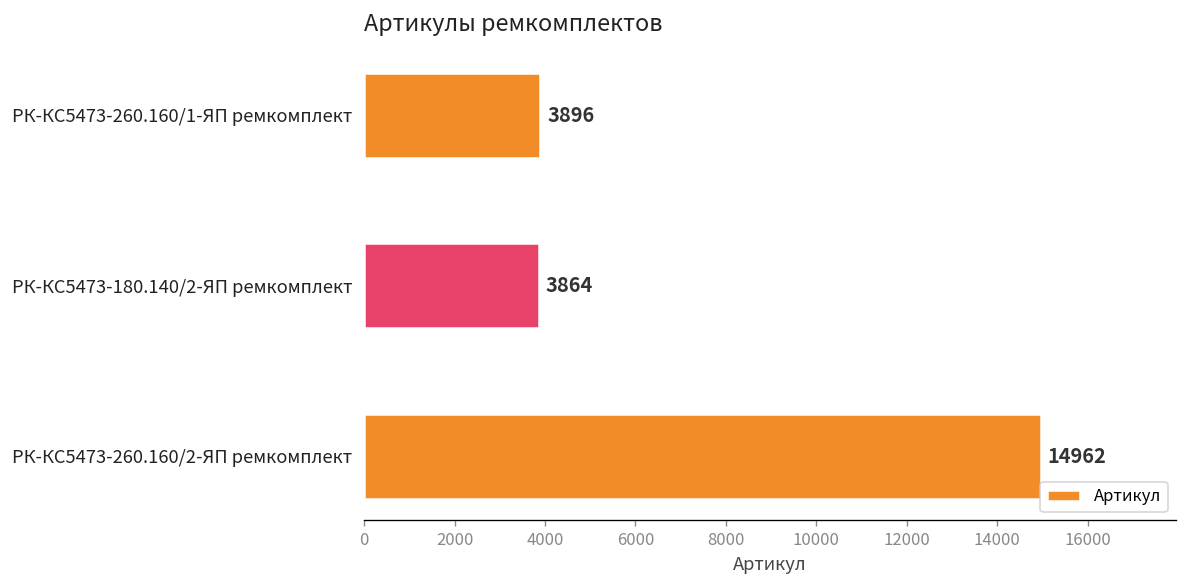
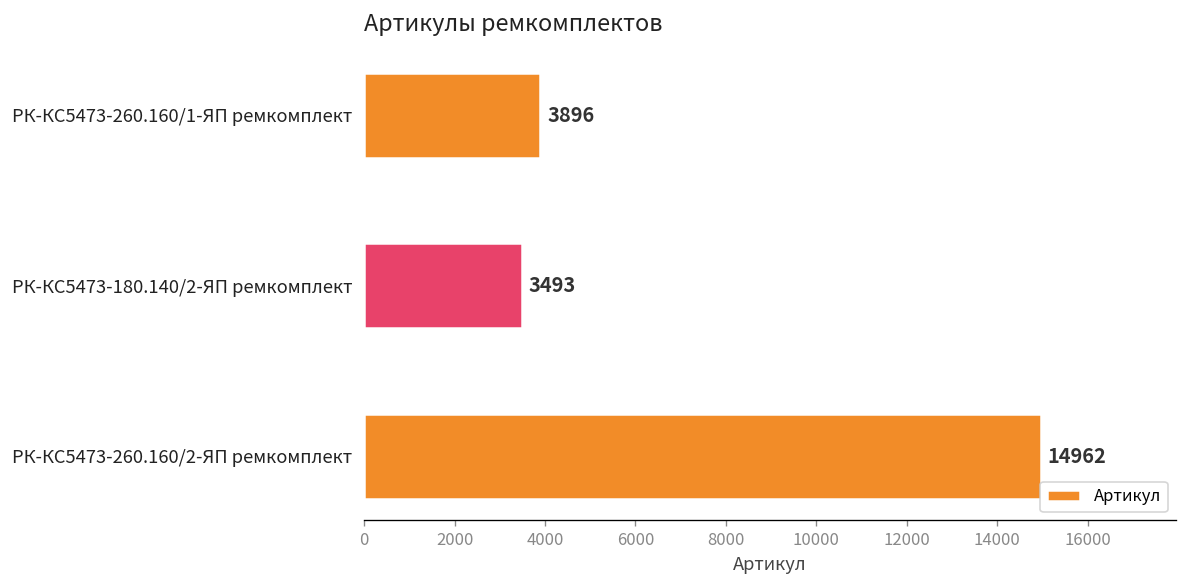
  {
    "РК-КС5473-260.160/1-ЯП ремкомплект": 3896,
-   "РК-КС5473-180.140/2-ЯП ремкомплект": 3864,
+   "РК-КС5473-180.140/2-ЯП ремкомплект": 3493,
    "РК-КС5473-260.160/2-ЯП ремкомплект": 14962
  }
